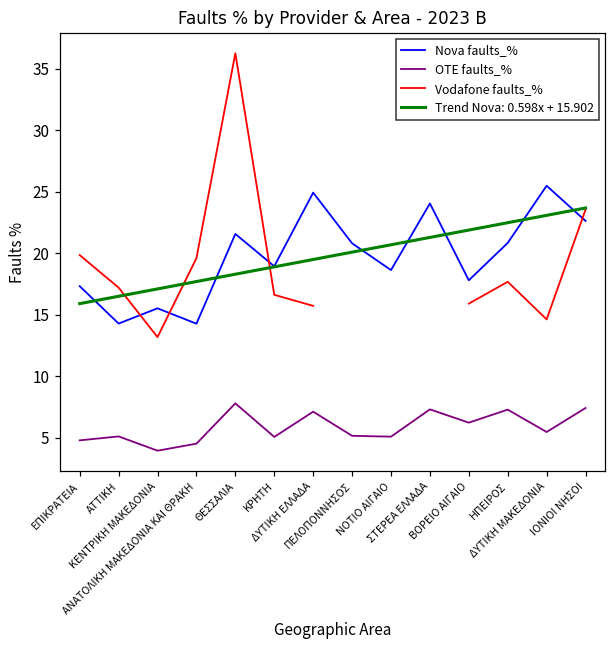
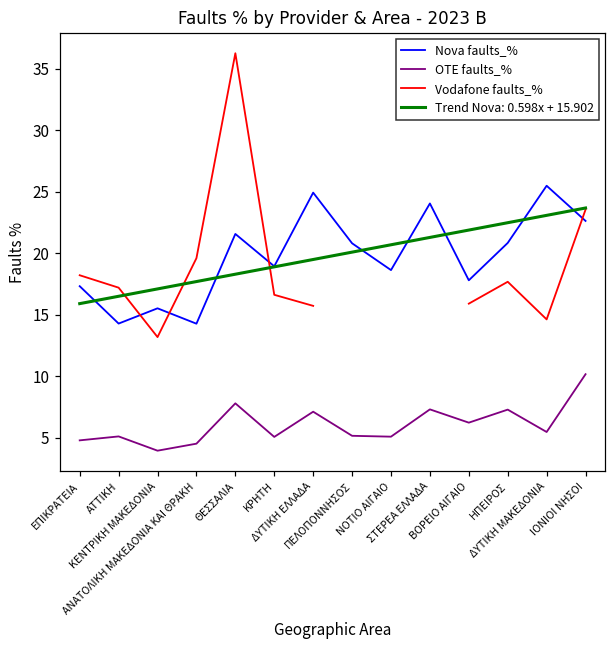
  {
    "Nova faults_%": {
      "ΕΠΙΚΡΑΤΕΙΑ": 17.3,
      "ΑΤΤΙΚΗ": 14.3,
      "ΚΕΝΤΡΙΚΗ ΜΑΚΕΔΟΝΙΑ": 15.5,
      "ΑΝΑΤΟΛΙΚΗ ΜΑΚΕΔΟΝΙΑ ΚΑΙ ΘΡΑΚΗ": 14.3,
      "ΘΕΣΣΑΛΙΑ": 21.6,
      "ΔΥΤΙΚΗ ΕΛΛΑΔΑ": 24.9,
      "ΠΕΛΟΠΟΝΝΗΣΟΣ": 20.8,
      "ΝΟΤΙΟ ΑΙΓΑΙΟ": 18.6,
      "ΣΤΕΡΕΑ ΕΛΛΑΔΑ": 24.1,
      "ΒΟΡΕΙΟ ΑΙΓΑΙΟ": 17.8,
      "ΗΠΕΙΡΟΣ": 20.8,
      "ΔΥΤΙΚΗ ΜΑΚΕΔΟΝΙΑ": 25.5,
      "ΙΟΝΙΟΙ ΝΗΣΟΙ": 22.6
    },
    "OTE faults_%": {
      "ΕΠΙΚΡΑΤΕΙΑ": 4.8,
      "ΑΤΤΙΚΗ": 5.1,
      "ΚΕΝΤΡΙΚΗ ΜΑΚΕΔΟΝΙΑ": 3.9,
      "ΑΝΑΤΟΛΙΚΗ ΜΑΚΕΔΟΝΙΑ ΚΑΙ ΘΡΑΚΗ": 4.5,
      "ΘΕΣΣΑΛΙΑ": 7.8,
      "ΚΡΗΤΗ": 5.1,
      "ΔΥΤΙΚΗ ΕΛΛΑΔΑ": 7.1,
      "ΠΕΛΟΠΟΝΝΗΣΟΣ": 5.2,
      "ΝΟΤΙΟ ΑΙΓΑΙΟ": 5.1,
      "ΣΤΕΡΕΑ ΕΛΛΑΔΑ": 7.3,
      "ΒΟΡΕΙΟ ΑΙΓΑΙΟ": 6.2,
      "ΗΠΕΙΡΟΣ": 7.3,
      "ΔΥΤΙΚΗ ΜΑΚΕΔΟΝΙΑ": 5.5,
-     "ΙΟΝΙΟΙ ΝΗΣΟΙ": 7.4
+     "ΙΟΝΙΟΙ ΝΗΣΟΙ": 10.2
    },
    "Vodafone faults_%": {
-     "ΕΠΙΚΡΑΤΕΙΑ": 19.9,
+     "ΕΠΙΚΡΑΤΕΙΑ": 18.2,
      "ΑΤΤΙΚΗ": 17.2,
      "ΚΕΝΤΡΙΚΗ ΜΑΚΕΔΟΝΙΑ": 13.2,
      "ΑΝΑΤΟΛΙΚΗ ΜΑΚΕΔΟΝΙΑ ΚΑΙ ΘΡΑΚΗ": 19.6,
      "ΘΕΣΣΑΛΙΑ": 36.3,
      "ΚΡΗΤΗ": 16.6,
      "ΔΥΤΙΚΗ ΕΛΛΑΔΑ": 15.7,
      "ΝΟΤΙΟ ΑΙΓΑΙΟ": 25.2,
      "ΒΟΡΕΙΟ ΑΙΓΑΙΟ": 15.9,
      "ΗΠΕΙΡΟΣ": 17.7,
      "ΔΥΤΙΚΗ ΜΑΚΕΔΟΝΙΑ": 14.6
    },
    "Trend Nova: 0.598x + 15.902": {
      "ΕΠΙΚΡΑΤΕΙΑ": 15.9,
      "ΑΤΤΙΚΗ": 16.5,
      "ΚΕΝΤΡΙΚΗ ΜΑΚΕΔΟΝΙΑ": 17.1,
      "ΑΝΑΤΟΛΙΚΗ ΜΑΚΕΔΟΝΙΑ ΚΑΙ ΘΡΑΚΗ": 17.7,
      "ΘΕΣΣΑΛΙΑ": 18.3,
      "ΔΥΤΙΚΗ ΕΛΛΑΔΑ": 19.5,
      "ΠΕΛΟΠΟΝΝΗΣΟΣ": 20.1,
      "ΝΟΤΙΟ ΑΙΓΑΙΟ": 20.7,
      "ΣΤΕΡΕΑ ΕΛΛΑΔΑ": 21.3,
      "ΒΟΡΕΙΟ ΑΙΓΑΙΟ": 21.9,
      "ΗΠΕΙΡΟΣ": 22.5,
      "ΔΥΤΙΚΗ ΜΑΚΕΔΟΝΙΑ": 23.1
    }
  }
